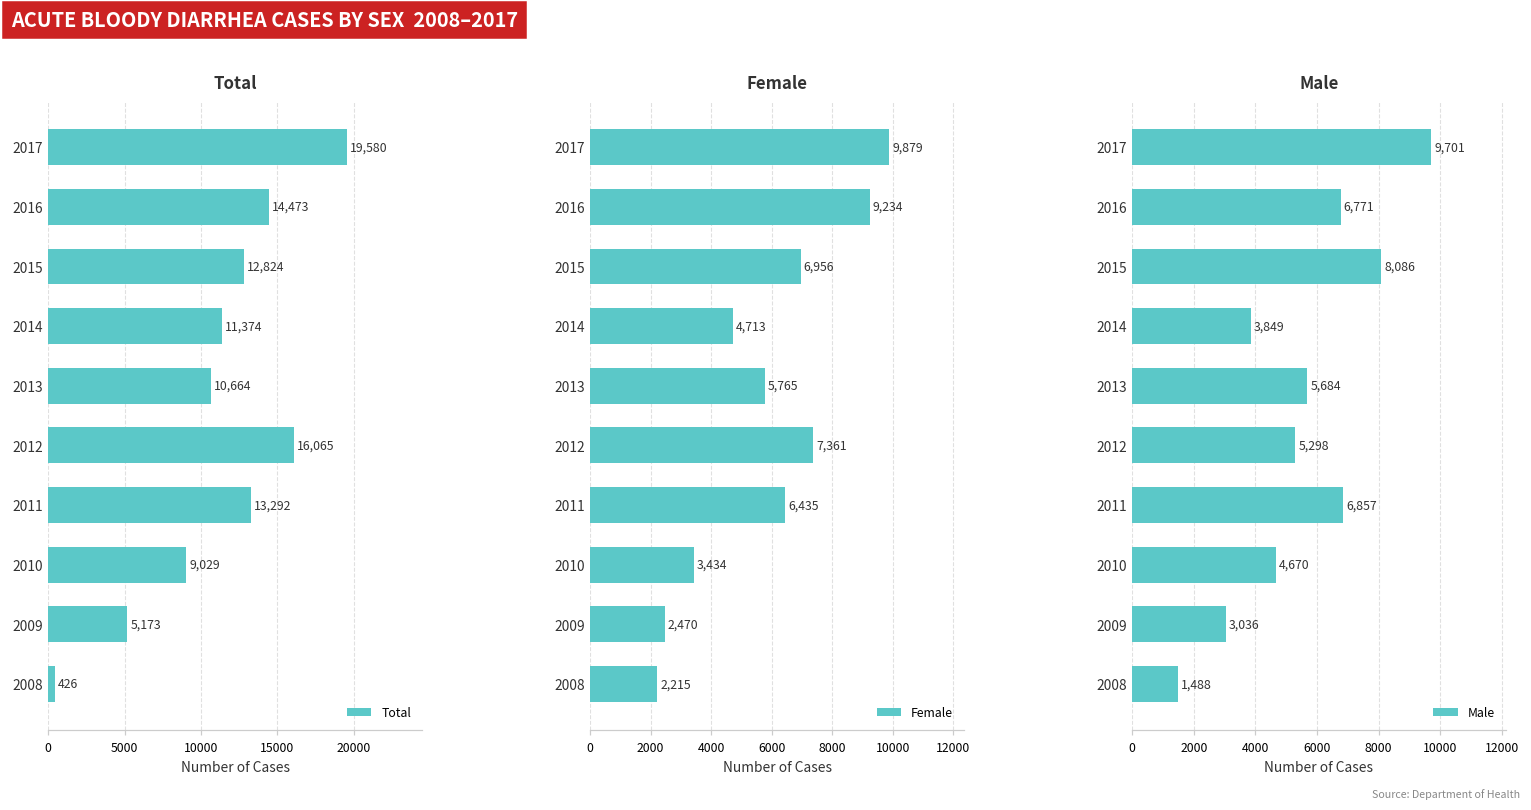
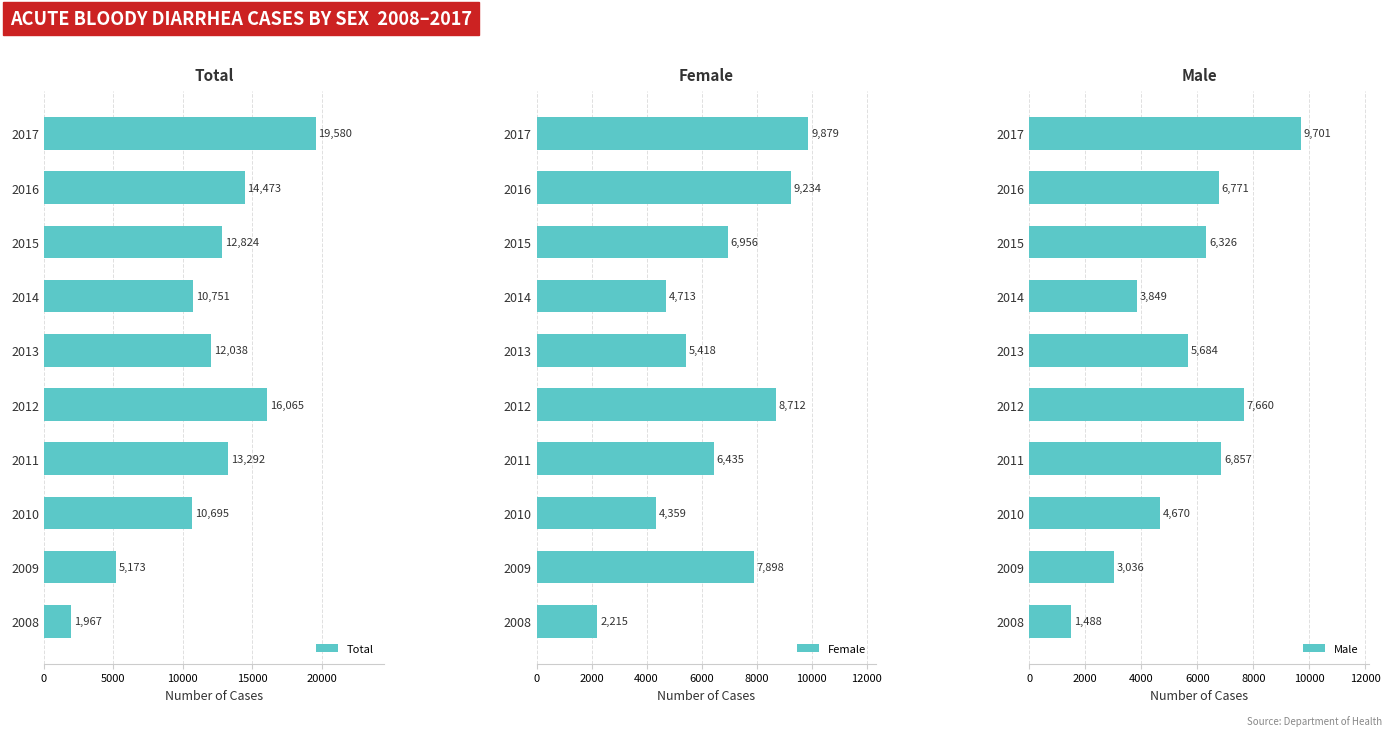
  {
    "Total": {
      "2017": "19,580",
      "2016": "14,473",
      "2015": "12,824",
-     "2014": "11,374",
-     "2013": "10,664",
+     "2014": "10,751",
+     "2013": "12,038",
      "2012": "16,065",
      "2011": "13,292",
-     "2010": "9,029",
+     "2010": "10,695",
      "2009": "5,173",
-     "2008": "426"
+     "2008": "1,967"
    },
    "Female": {
      "2017": "9,879",
      "2016": "9,234",
      "2015": "6,956",
      "2014": "4,713",
-     "2013": "5,765",
-     "2012": "7,361",
+     "2013": "5,418",
+     "2012": "8,712",
      "2011": "6,435",
-     "2010": "3,434",
-     "2009": "2,470",
+     "2010": "4,359",
+     "2009": "7,898",
      "2008": "2,215"
    },
    "Male": {
      "2017": "9,701",
      "2016": "6,771",
-     "2015": "8,086",
+     "2015": "6,326",
      "2014": "3,849",
      "2013": "5,684",
-     "2012": "5,298",
+     "2012": "7,660",
      "2011": "6,857",
      "2010": "4,670",
      "2009": "3,036",
      "2008": "1,488"
    }
  }
